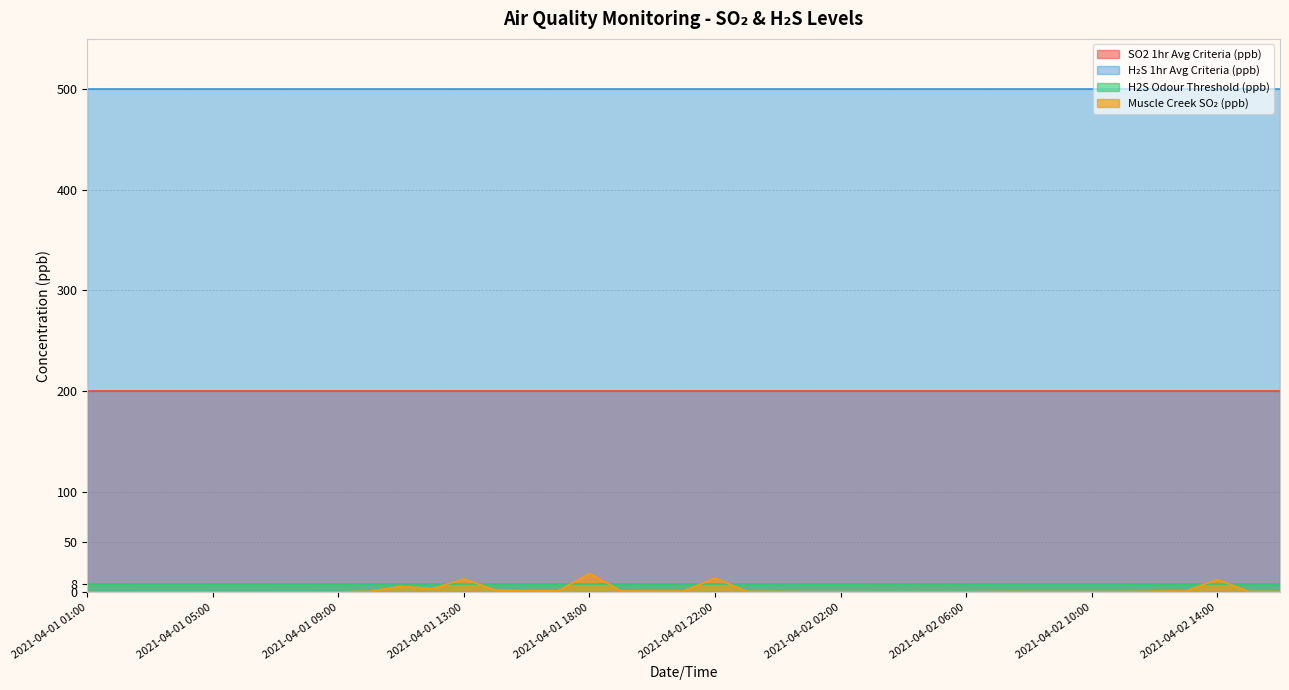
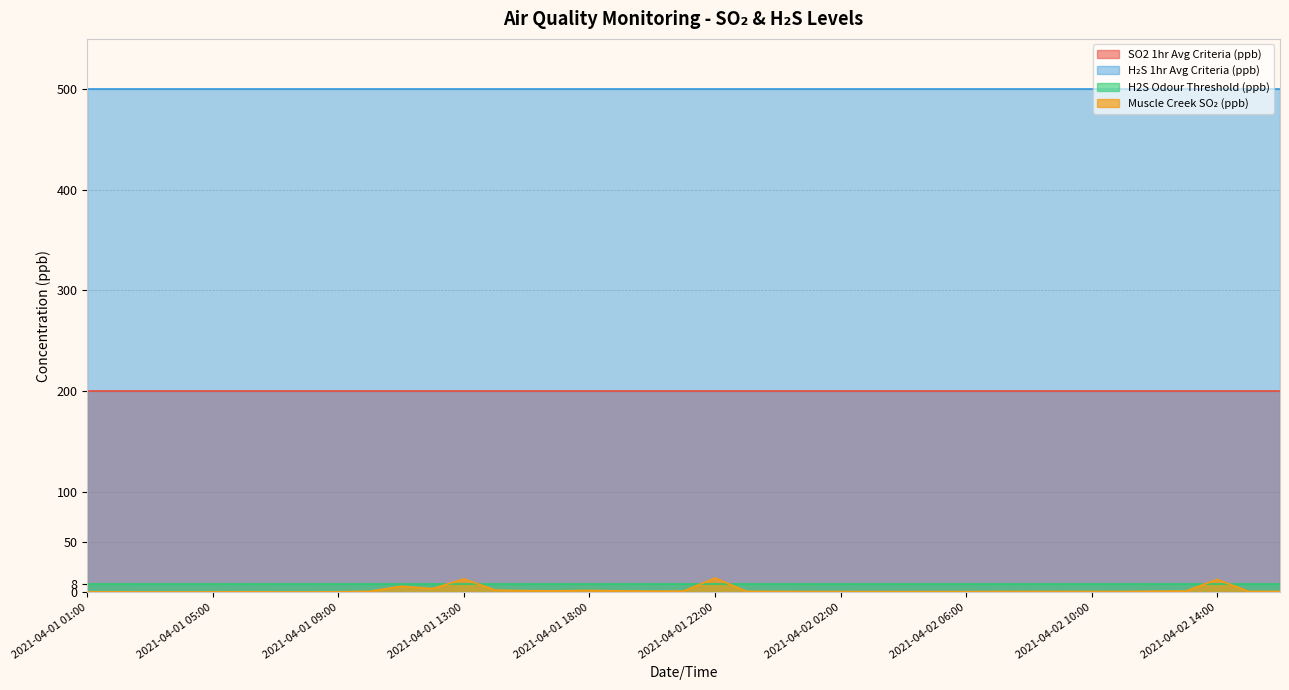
  {
    "SO2 1hr Avg Criteria (ppb)": {
      "2021-04-01 01:00": 200,
      "2021-04-01 05:00": 200,
      "2021-04-01 09:00": 200,
      "2021-04-01 13:00": 200,
      "2021-04-01 18:00": 200,
      "2021-04-01 22:00": 200,
      "2021-04-02 02:00": 200,
      "2021-04-02 06:00": 200,
      "2021-04-02 10:00": 200,
      "2021-04-02 14:00": 200
    },
    "H₂S 1hr Avg Criteria (ppb)": {
      "2021-04-01 01:00": 500,
      "2021-04-01 05:00": 500,
      "2021-04-01 09:00": 500,
      "2021-04-01 13:00": 500,
      "2021-04-01 18:00": 500,
      "2021-04-01 22:00": 500,
      "2021-04-02 02:00": 500,
      "2021-04-02 06:00": 500,
      "2021-04-02 10:00": 500
    },
    "H2S Odour Threshold (ppb)": {
      "2021-04-01 01:00": 8,
      "2021-04-01 05:00": 8,
      "2021-04-01 09:00": 8,
      "2021-04-01 13:00": 8,
      "2021-04-01 18:00": 8,
      "2021-04-01 22:00": 8,
      "2021-04-02 02:00": 8,
      "2021-04-02 06:00": 8,
      "2021-04-02 10:00": 8,
      "2021-04-02 14:00": 8
    },
    "Muscle Creek SO₂ (ppb)": {
      "2021-04-01 01:00": 0,
      "2021-04-01 05:00": 0,
      "2021-04-01 09:00": 1,
      "2021-04-01 13:00": 13,
-     "2021-04-01 18:00": 19,
+     "2021-04-01 18:00": 2,
      "2021-04-01 22:00": 14,
      "2021-04-02 02:00": 1,
      "2021-04-02 06:00": 1,
      "2021-04-02 10:00": 1,
      "2021-04-02 14:00": 13
    }
  }
